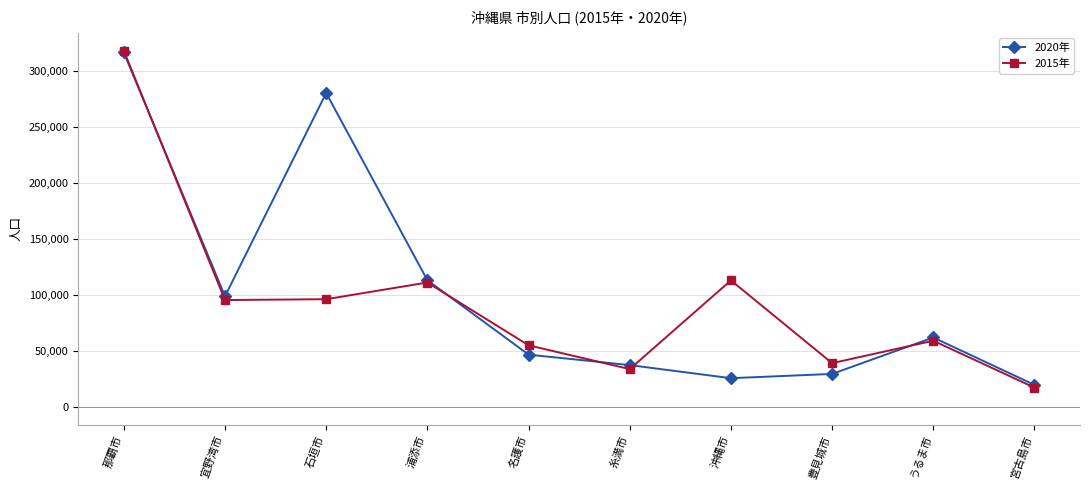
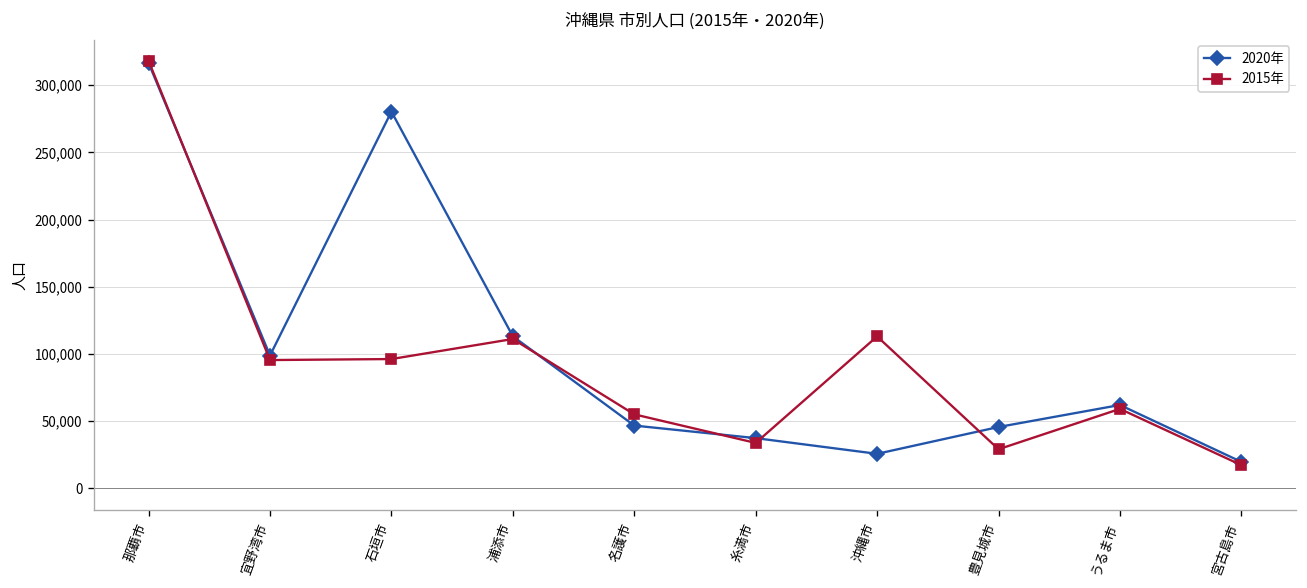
  {
    "2020年": {
      "宜野湾市": "99,000",
      "石垣市": "280,000",
      "名護市": "47,000",
      "糸満市": "37,000",
      "沖縄市": "26,000",
-     "豊見城市": "30,000",
+     "豊見城市": "46,000",
      "うるま市": "62,000",
      "宮古島市": "20,000"
    },
    "2015年": {
      "宜野湾市": "96,000",
      "石垣市": "96,000",
      "名護市": "55,000",
      "糸満市": "34,000",
      "沖縄市": "113,000",
-     "豊見城市": "39,000",
+     "豊見城市": "29,000",
      "うるま市": "59,000",
      "宮古島市": "17,000"
    }
  }
